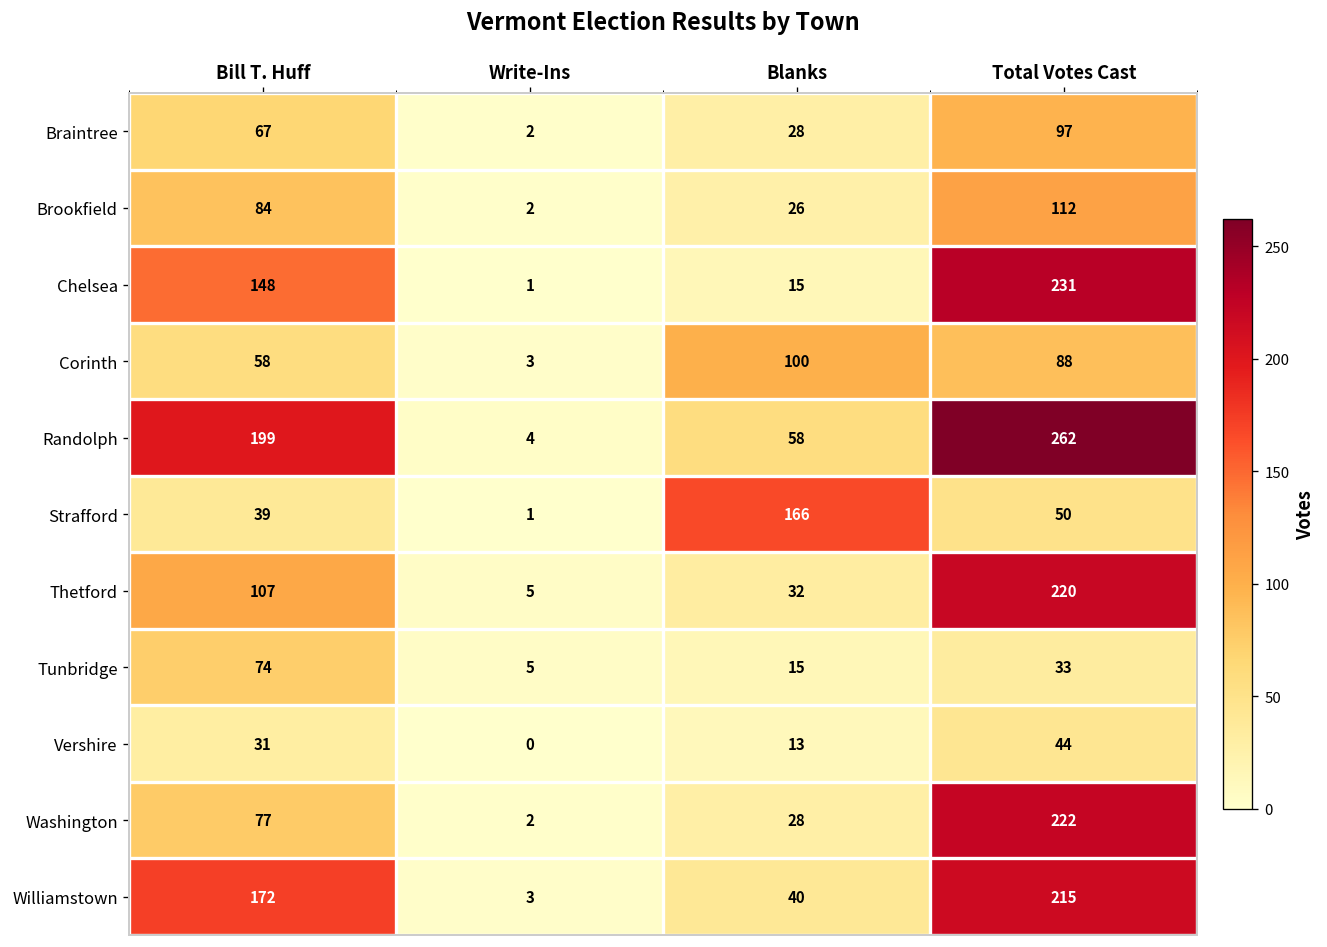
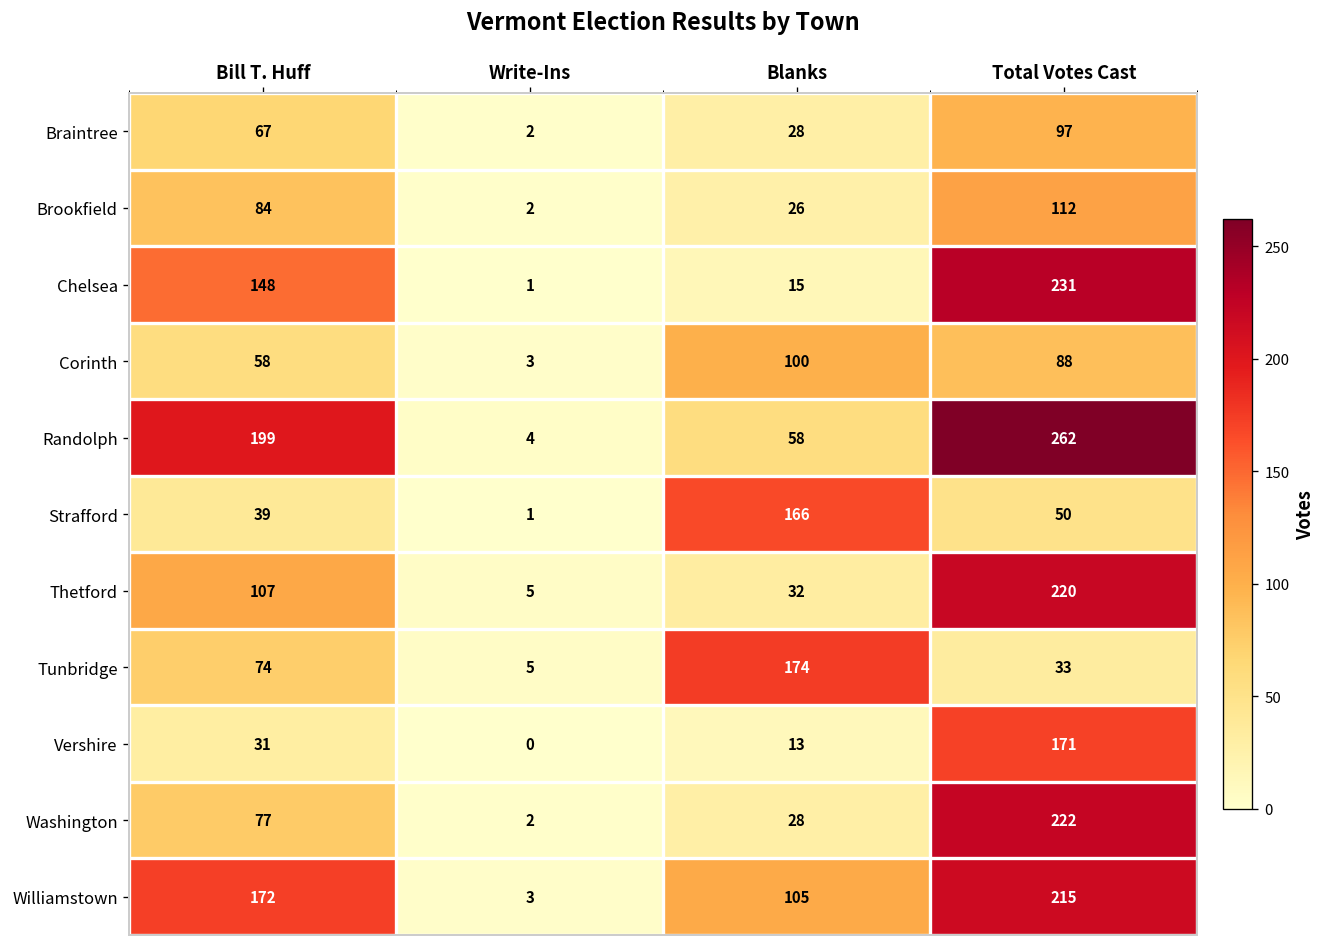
  {
    "Braintree": {
      "Bill T. Huff": 67,
      "Write-Ins": 2,
      "Blanks": 28,
      "Total Votes Cast": 97
    },
    "Brookfield": {
      "Bill T. Huff": 84,
      "Write-Ins": 2,
      "Blanks": 26,
      "Total Votes Cast": 112
    },
    "Chelsea": {
      "Bill T. Huff": 148,
      "Write-Ins": 1,
      "Blanks": 15,
      "Total Votes Cast": 231
    },
    "Corinth": {
      "Bill T. Huff": 58,
      "Write-Ins": 3,
      "Blanks": 100,
      "Total Votes Cast": 88
    },
    "Randolph": {
      "Bill T. Huff": 199,
      "Write-Ins": 4,
      "Blanks": 58,
      "Total Votes Cast": 262
    },
    "Strafford": {
      "Bill T. Huff": 39,
      "Write-Ins": 1,
      "Blanks": 166,
      "Total Votes Cast": 50
    },
    "Thetford": {
      "Bill T. Huff": 107,
      "Write-Ins": 5,
      "Blanks": 32,
      "Total Votes Cast": 220
    },
    "Tunbridge": {
      "Bill T. Huff": 74,
      "Write-Ins": 5,
-     "Blanks": 15,
+     "Blanks": 174,
      "Total Votes Cast": 33
    },
    "Vershire": {
      "Bill T. Huff": 31,
      "Write-Ins": 0,
      "Blanks": 13,
-     "Total Votes Cast": 44
+     "Total Votes Cast": 171
    },
    "Washington": {
      "Bill T. Huff": 77,
      "Write-Ins": 2,
      "Blanks": 28,
      "Total Votes Cast": 222
    },
    "Williamstown": {
      "Bill T. Huff": 172,
      "Write-Ins": 3,
-     "Blanks": 40,
+     "Blanks": 105,
      "Total Votes Cast": 215
    }
  }
